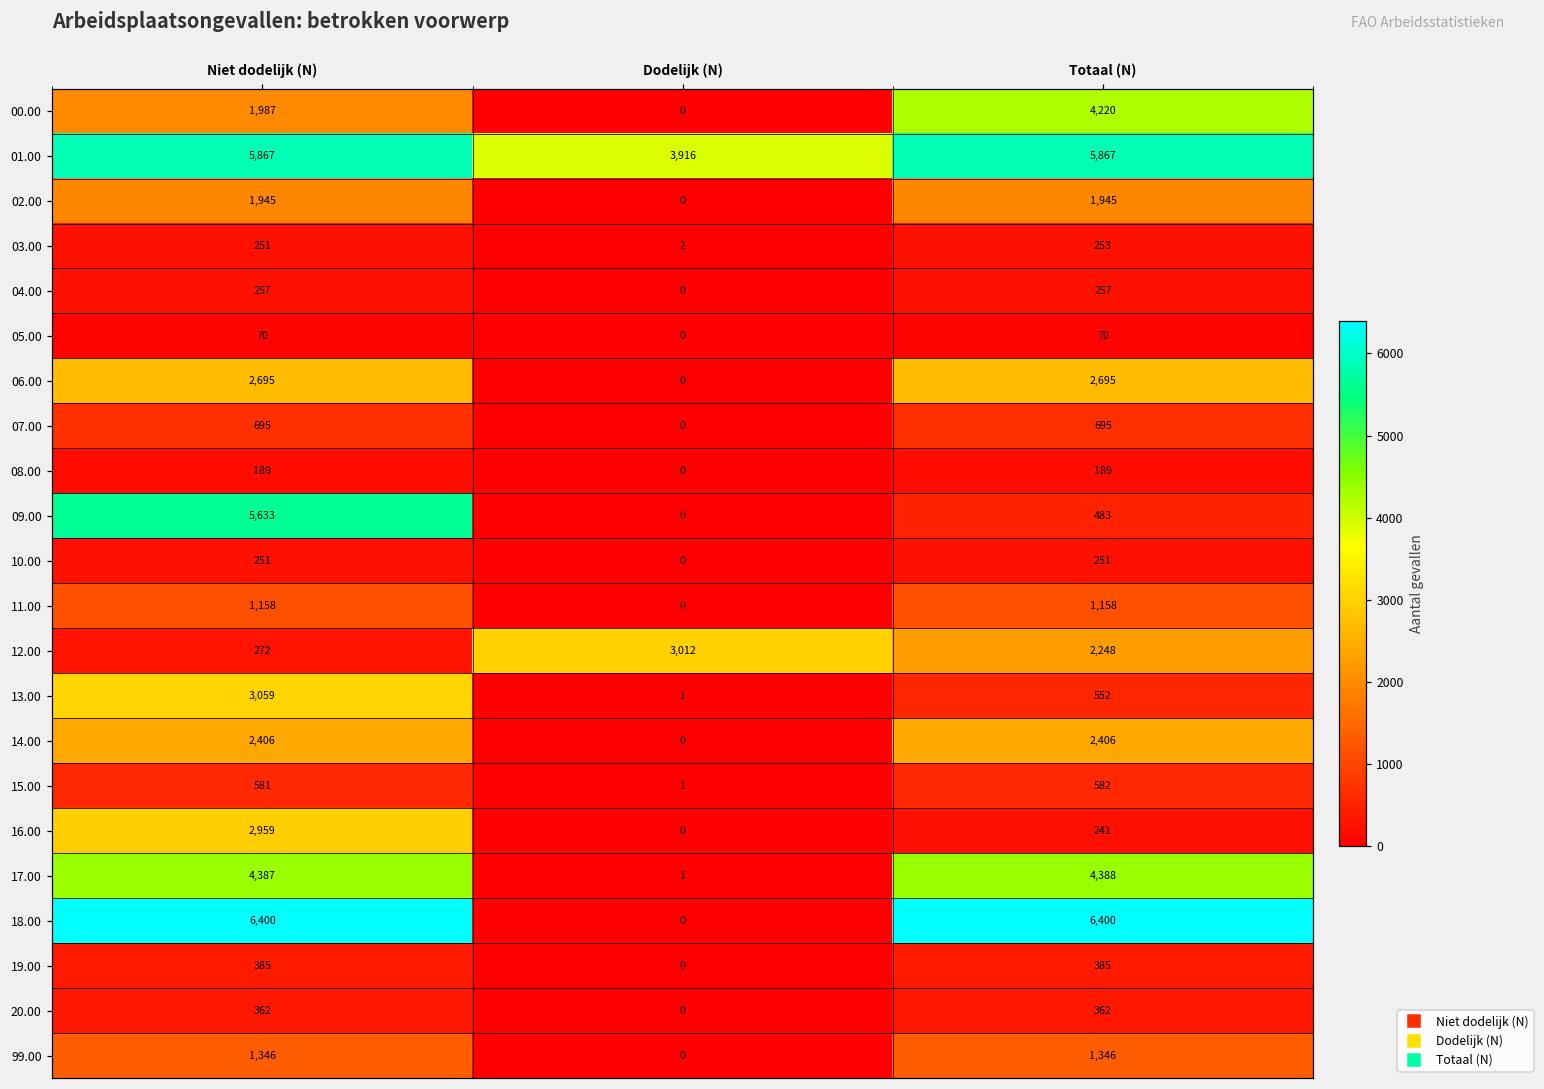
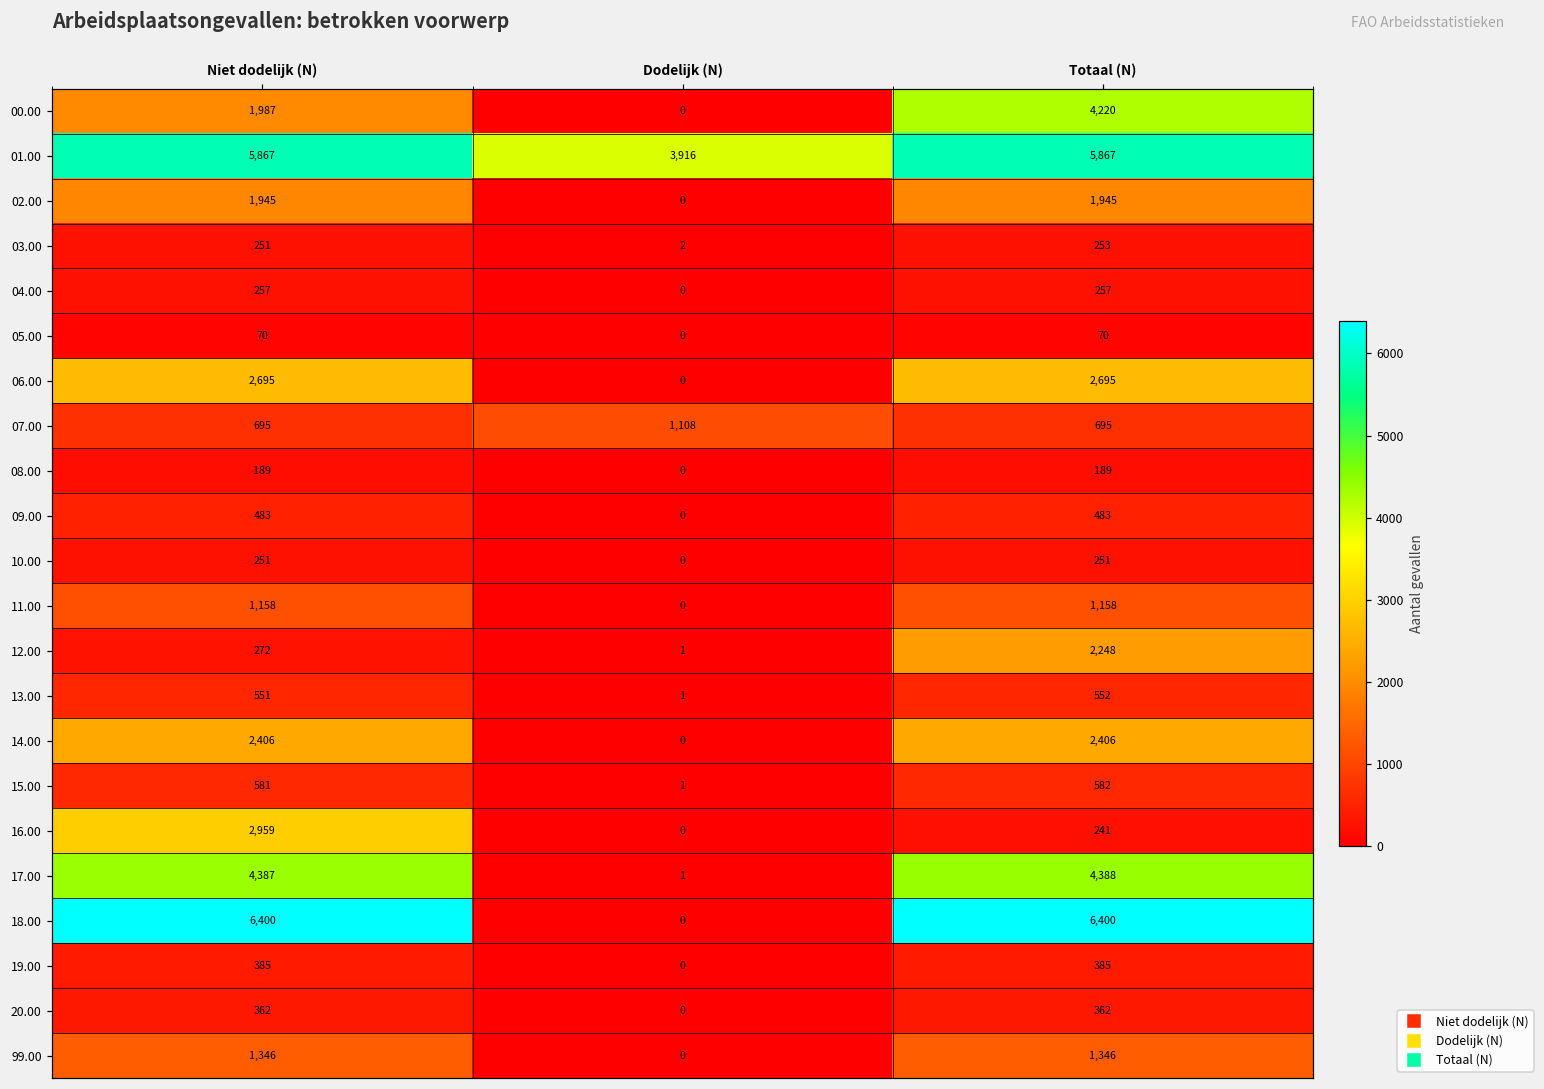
  {
    "00.00": {
      "Niet dodelijk (N)": "1,987",
      "Dodelijk (N)": "0",
      "Totaal (N)": "4,220"
    },
    "01.00": {
      "Niet dodelijk (N)": "5,867",
      "Dodelijk (N)": "3,916",
      "Totaal (N)": "5,867"
    },
    "02.00": {
      "Niet dodelijk (N)": "1,945",
      "Dodelijk (N)": "0",
      "Totaal (N)": "1,945"
    },
    "03.00": {
      "Niet dodelijk (N)": "251",
      "Dodelijk (N)": "2",
      "Totaal (N)": "253"
    },
    "04.00": {
      "Niet dodelijk (N)": "257",
      "Dodelijk (N)": "0",
      "Totaal (N)": "257"
    },
    "05.00": {
      "Niet dodelijk (N)": "70",
      "Dodelijk (N)": "0",
      "Totaal (N)": "70"
    },
    "06.00": {
      "Niet dodelijk (N)": "2,695",
      "Dodelijk (N)": "0",
      "Totaal (N)": "2,695"
    },
    "07.00": {
      "Niet dodelijk (N)": "695",
-     "Dodelijk (N)": "0",
+     "Dodelijk (N)": "1,108",
      "Totaal (N)": "695"
    },
    "08.00": {
      "Niet dodelijk (N)": "189",
      "Dodelijk (N)": "0",
      "Totaal (N)": "189"
    },
    "09.00": {
-     "Niet dodelijk (N)": "5,633",
+     "Niet dodelijk (N)": "483",
      "Dodelijk (N)": "0",
      "Totaal (N)": "483"
    },
    "10.00": {
      "Niet dodelijk (N)": "251",
      "Dodelijk (N)": "0",
      "Totaal (N)": "251"
    },
    "11.00": {
      "Niet dodelijk (N)": "1,158",
      "Dodelijk (N)": "0",
      "Totaal (N)": "1,158"
    },
    "12.00": {
      "Niet dodelijk (N)": "272",
-     "Dodelijk (N)": "3,012",
+     "Dodelijk (N)": "1",
      "Totaal (N)": "2,248"
    },
    "13.00": {
-     "Niet dodelijk (N)": "3,059",
+     "Niet dodelijk (N)": "551",
      "Dodelijk (N)": "1",
      "Totaal (N)": "552"
    },
    "14.00": {
      "Niet dodelijk (N)": "2,406",
      "Dodelijk (N)": "0",
      "Totaal (N)": "2,406"
    },
    "15.00": {
      "Niet dodelijk (N)": "581",
      "Dodelijk (N)": "1",
      "Totaal (N)": "582"
    },
    "16.00": {
      "Niet dodelijk (N)": "2,959",
      "Dodelijk (N)": "0",
      "Totaal (N)": "241"
    },
    "17.00": {
      "Niet dodelijk (N)": "4,387",
      "Dodelijk (N)": "1",
      "Totaal (N)": "4,388"
    },
    "18.00": {
      "Niet dodelijk (N)": "6,400",
      "Dodelijk (N)": "0",
      "Totaal (N)": "6,400"
    },
    "19.00": {
      "Niet dodelijk (N)": "385",
      "Dodelijk (N)": "0",
      "Totaal (N)": "385"
    },
    "20.00": {
      "Niet dodelijk (N)": "362",
      "Dodelijk (N)": "0",
      "Totaal (N)": "362"
    },
    "99.00": {
      "Niet dodelijk (N)": "1,346",
      "Dodelijk (N)": "0",
      "Totaal (N)": "1,346"
    }
  }
